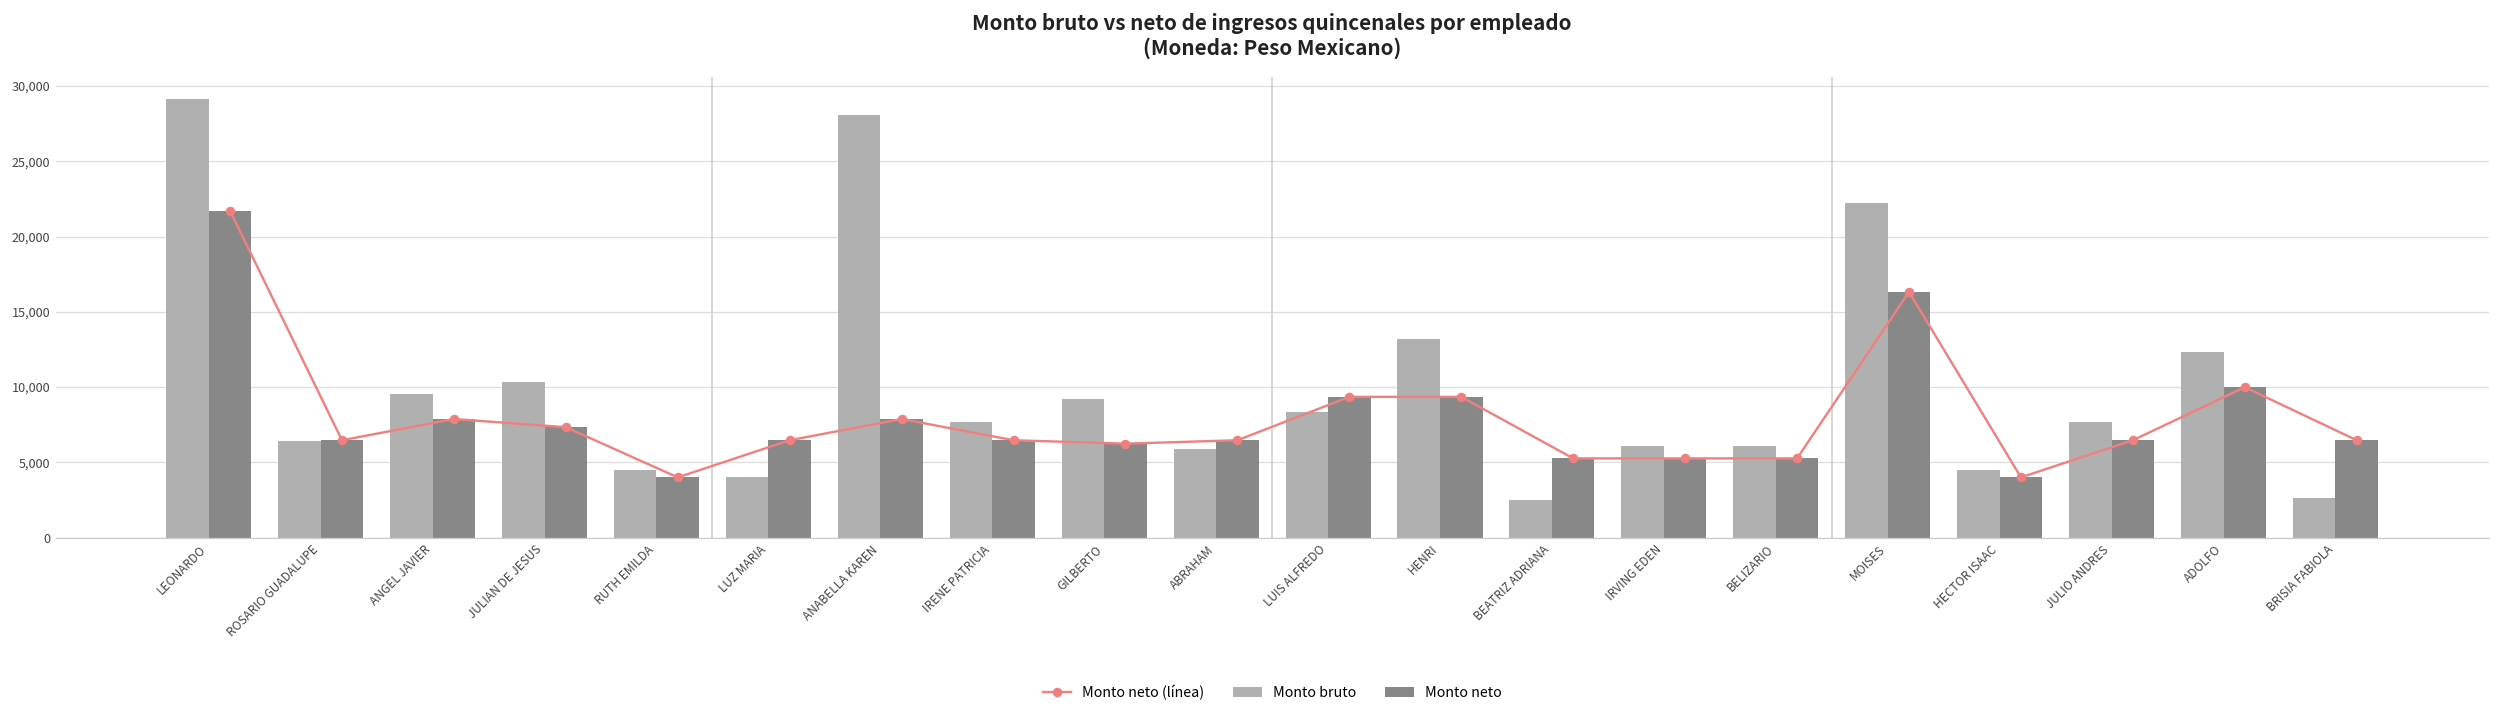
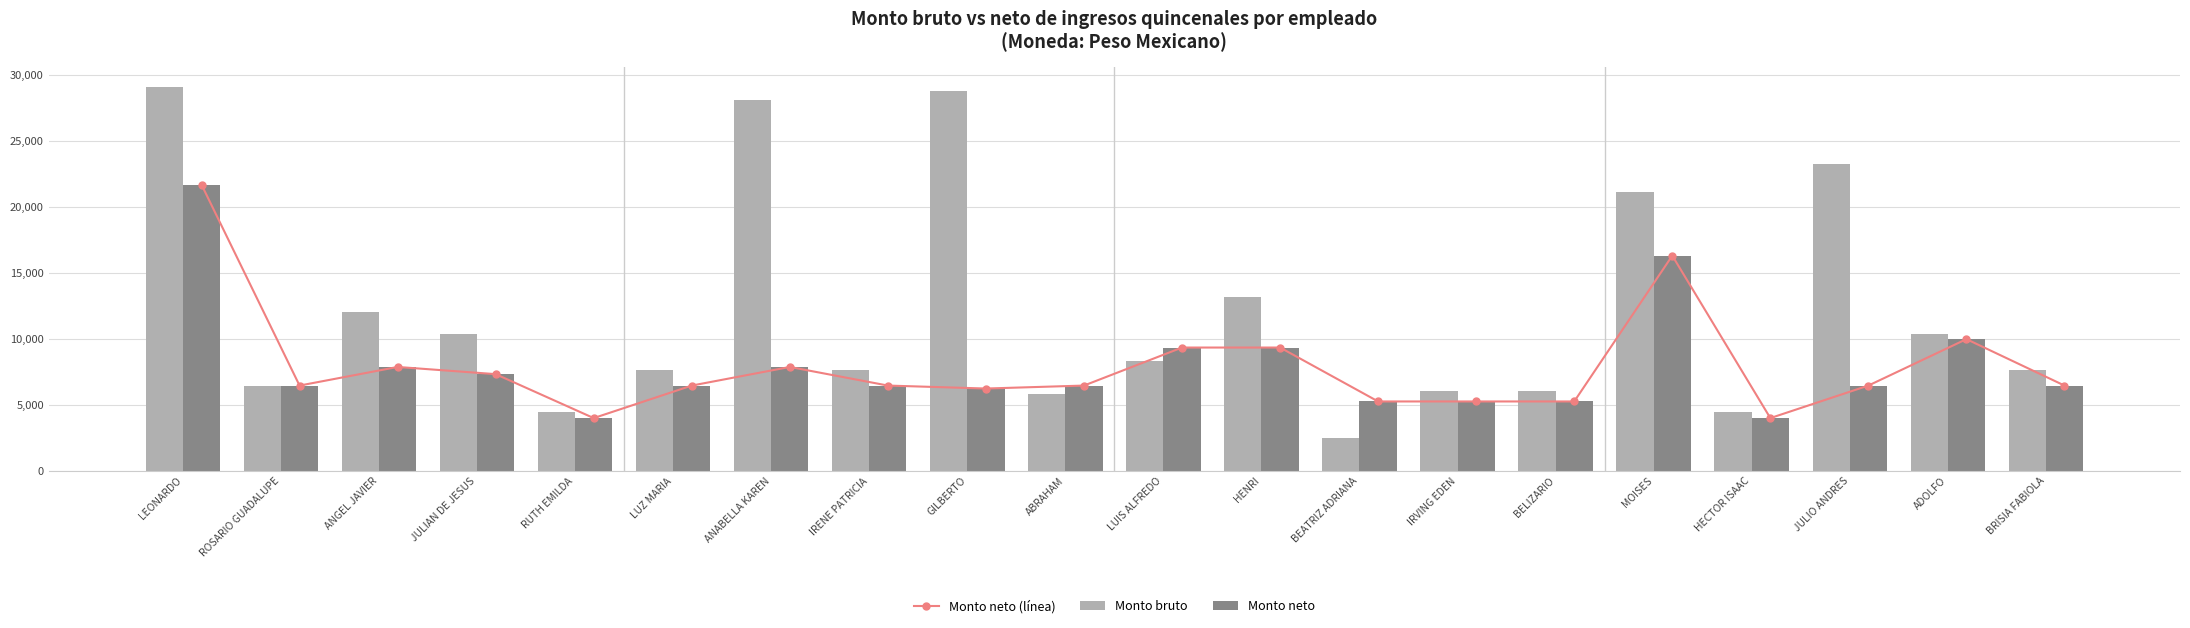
  {
    "Monto bruto": {
      "LEONARDO": "29,100",
      "ROSARIO GUADALUPE": "6,400",
-     "ANGEL JAVIER": "9,500",
+     "ANGEL JAVIER": "12,000",
      "JULIAN DE JESUS": "10,400",
      "RUTH EMILDA": "4,500",
-     "LUZ MARIA": "4,000",
+     "LUZ MARIA": "7,700",
      "ANABELLA KAREN": "28,100",
      "IRENE PATRICIA": "7,700",
-     "GILBERTO": "9,200",
+     "GILBERTO": "28,800",
      "ABRAHAM": "5,900",
      "LUIS ALFREDO": "8,400",
      "HENRI": "13,200",
      "BEATRIZ ADRIANA": "2,500",
      "IRVING EDEN": "6,100",
      "BELIZARIO": "6,100",
-     "MOISES": "22,200",
+     "MOISES": "21,100",
      "HECTOR ISAAC": "4,500",
-     "JULIO ANDRES": "7,700",
-     "ADOLFO": "12,300",
-     "BRISIA FABIOLA": "2,600"
+     "JULIO ANDRES": "23,300",
+     "ADOLFO": "10,400",
+     "BRISIA FABIOLA": "7,700"
    },
    "Monto neto": {
      "LEONARDO": "21,700",
      "ROSARIO GUADALUPE": "6,500",
      "ANGEL JAVIER": "7,900",
      "JULIAN DE JESUS": "7,300",
      "RUTH EMILDA": "4,000",
      "LUZ MARIA": "6,500",
      "ANABELLA KAREN": "7,900",
      "IRENE PATRICIA": "6,500",
      "GILBERTO": "6,200",
      "ABRAHAM": "6,500",
      "LUIS ALFREDO": "9,400",
      "HENRI": "9,400",
      "BEATRIZ ADRIANA": "5,300",
      "IRVING EDEN": "5,300",
      "BELIZARIO": "5,300",
      "MOISES": "16,300",
      "HECTOR ISAAC": "4,000",
      "JULIO ANDRES": "6,500",
      "ADOLFO": "10,000",
      "BRISIA FABIOLA": "6,500"
    }
  }
